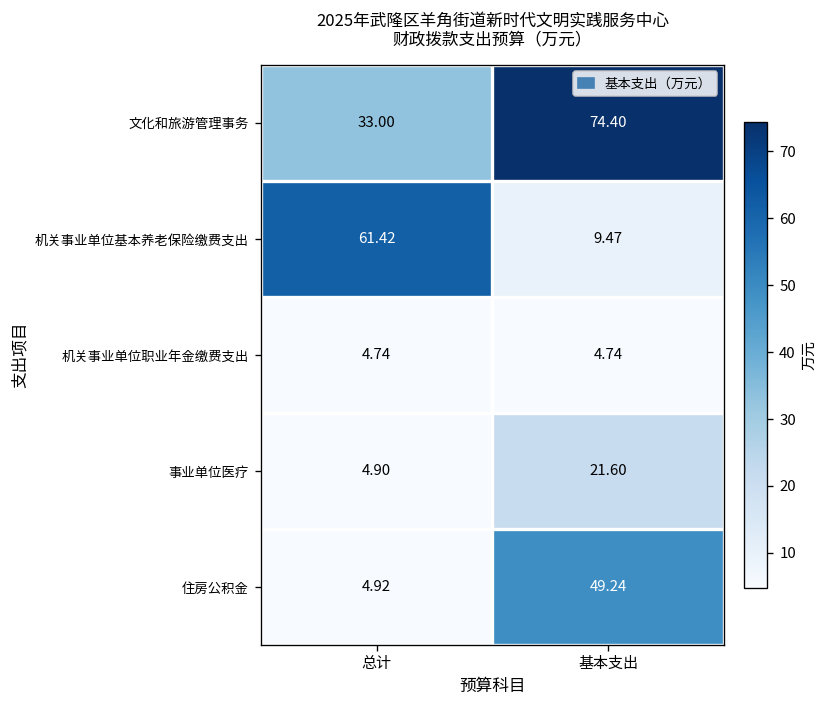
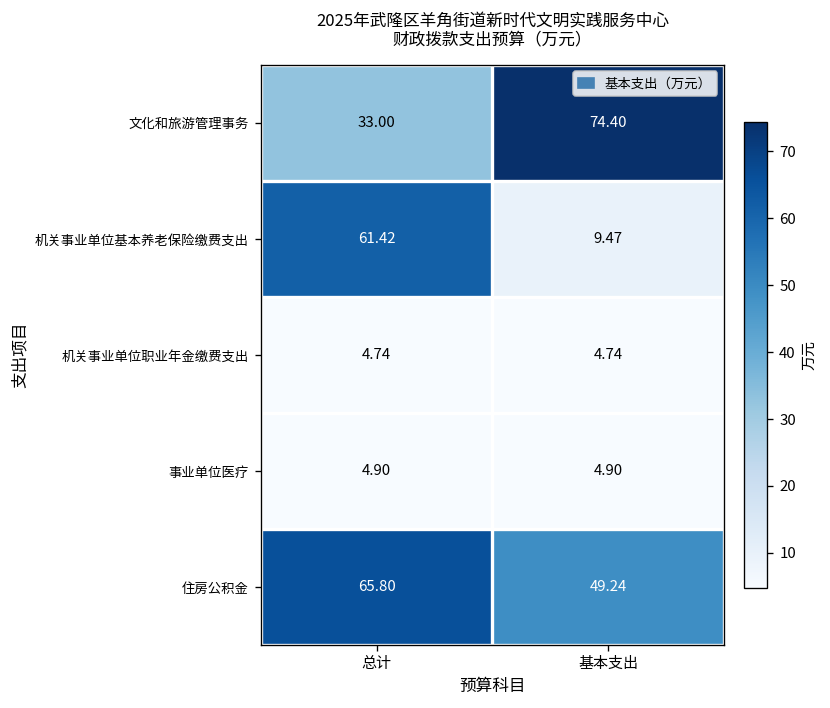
  {
    "文化和旅游管理事务": {
      "总计": 33.00,
      "基本支出": 74.40
    },
    "机关事业单位基本养老保险缴费支出": {
      "总计": 61.42,
      "基本支出": 9.47
    },
    "机关事业单位职业年金缴费支出": {
      "总计": 4.74,
      "基本支出": 4.74
    },
    "事业单位医疗": {
      "总计": 4.90,
-     "基本支出": 21.60
+     "基本支出": 4.90
    },
    "住房公积金": {
-     "总计": 4.92,
+     "总计": 65.80,
      "基本支出": 49.24
    }
  }
